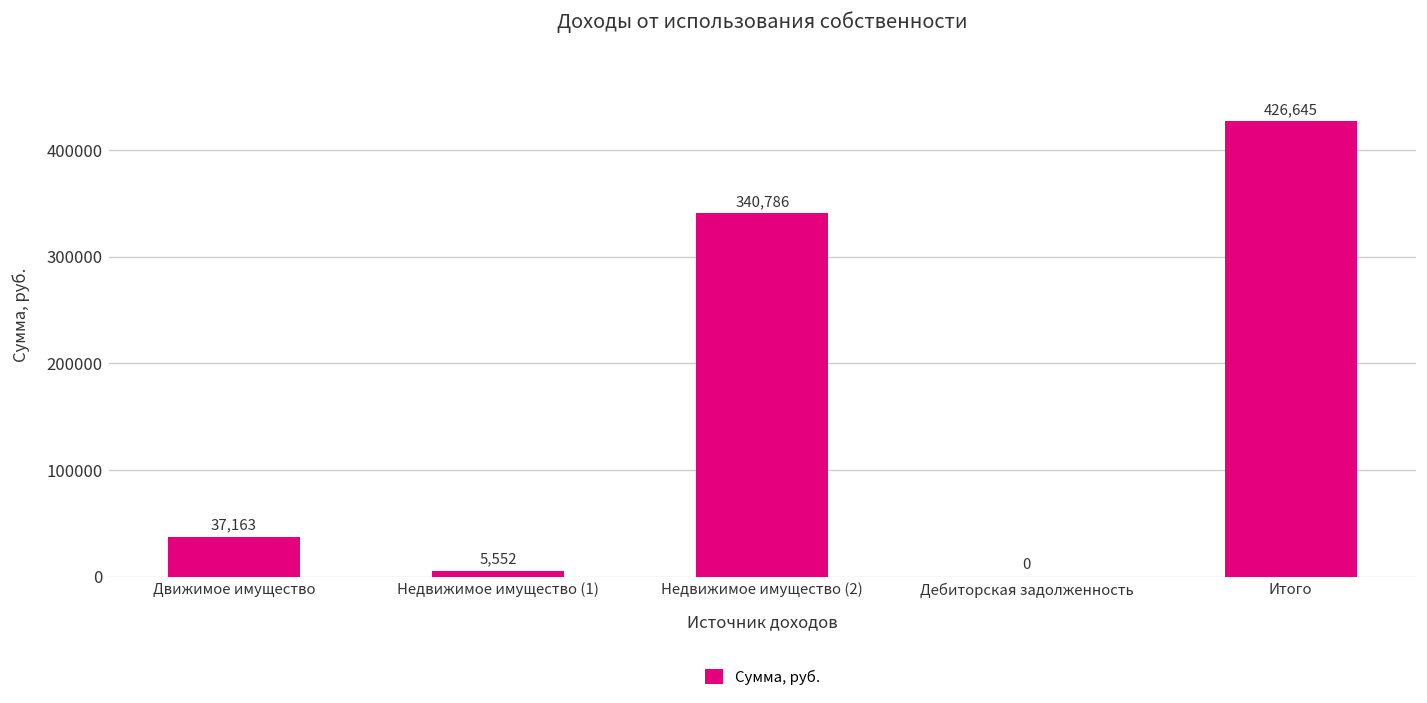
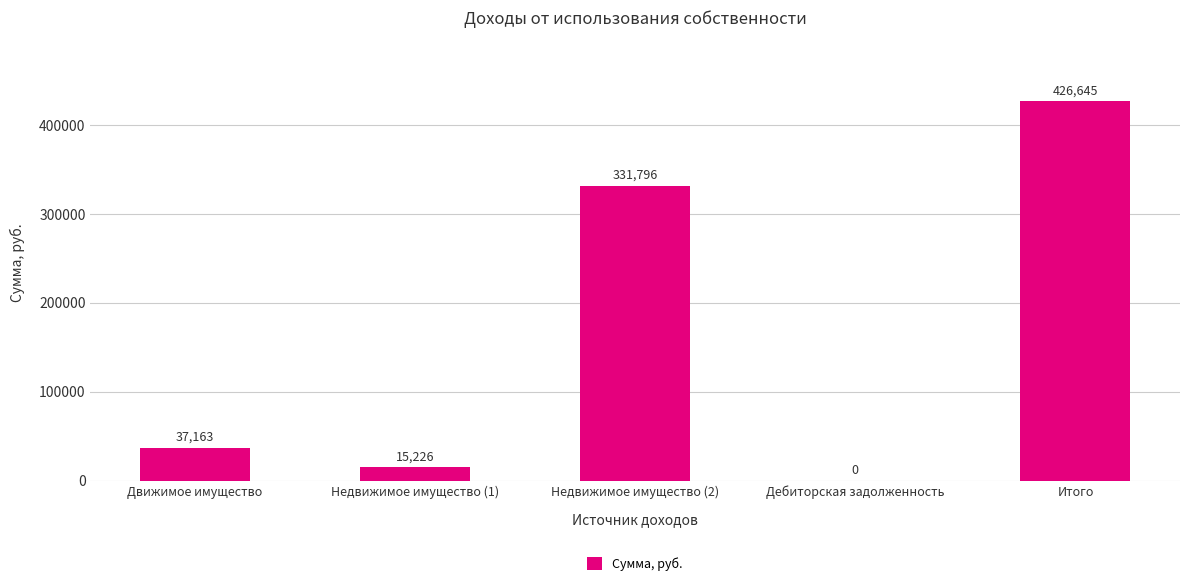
  {
    "Движимое имущество": "37,163",
-   "Недвижимое имущество (1)": "5,552",
-   "Недвижимое имущество (2)": "340,786",
+   "Недвижимое имущество (1)": "15,226",
+   "Недвижимое имущество (2)": "331,796",
    "Дебиторская задолженность": "0",
    "Итого": "426,645"
  }
